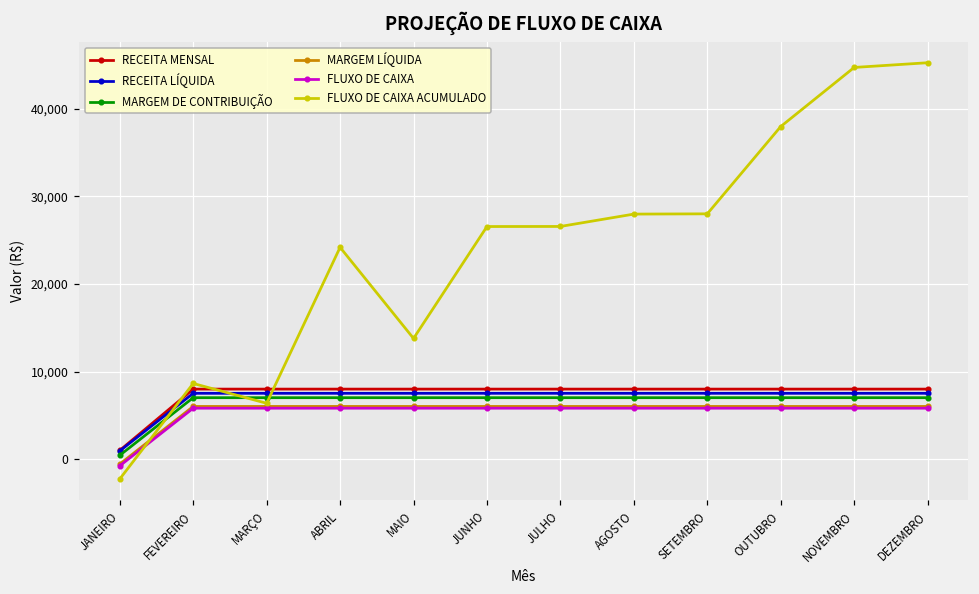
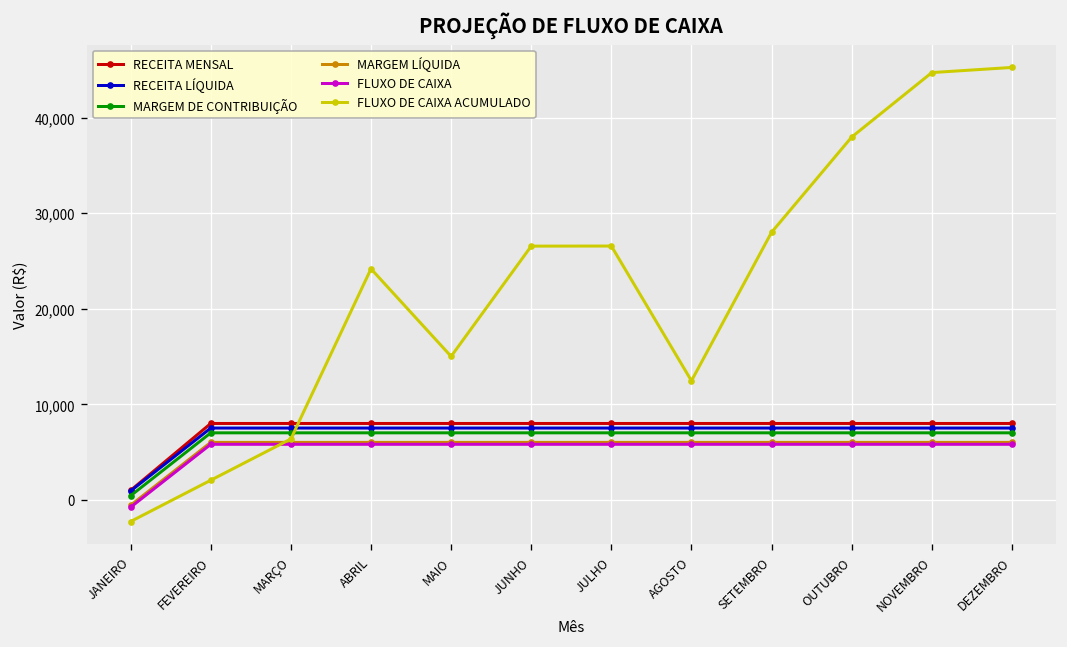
  {
    "RECEITA MENSAL": {
      "FEVEREIRO": "8,000",
      "MARÇO": "8,000",
      "ABRIL": "8,000",
      "MAIO": "8,000",
      "JUNHO": "8,000",
      "JULHO": "8,000",
      "AGOSTO": "8,000",
      "SETEMBRO": "8,000",
      "OUTUBRO": "8,000",
      "NOVEMBRO": "8,000",
      "DEZEMBRO": "8,000"
    },
    "RECEITA LÍQUIDA": {
      "FEVEREIRO": "8,000",
      "MARÇO": "8,000",
      "ABRIL": "8,000",
      "MAIO": "8,000",
      "JUNHO": "8,000",
      "JULHO": "8,000",
      "AGOSTO": "8,000",
      "SETEMBRO": "8,000",
      "OUTUBRO": "8,000",
      "NOVEMBRO": "8,000",
      "DEZEMBRO": "8,000"
    },
    "MARGEM DE CONTRIBUIÇÃO": {
      "JANEIRO": "0",
      "FEVEREIRO": "7,000",
      "MARÇO": "7,000",
      "ABRIL": "7,000",
      "MAIO": "7,000",
      "JUNHO": "7,000",
      "JULHO": "7,000",
      "AGOSTO": "7,000",
      "SETEMBRO": "7,000",
      "OUTUBRO": "7,000",
      "NOVEMBRO": "7,000",
      "DEZEMBRO": "7,000"
    },
    "FLUXO DE CAIXA ACUMULADO": {
      "JANEIRO": "-2,000",
-     "FEVEREIRO": "9,000",
+     "FEVEREIRO": "2,000",
      "MARÇO": "6,000",
      "ABRIL": "24,000",
-     "MAIO": "14,000",
+     "MAIO": "15,000",
      "JUNHO": "27,000",
      "JULHO": "27,000",
-     "AGOSTO": "28,000",
+     "AGOSTO": "12,000",
      "SETEMBRO": "28,000",
      "OUTUBRO": "38,000",
      "NOVEMBRO": "45,000",
      "DEZEMBRO": "45,000"
    }
  }
